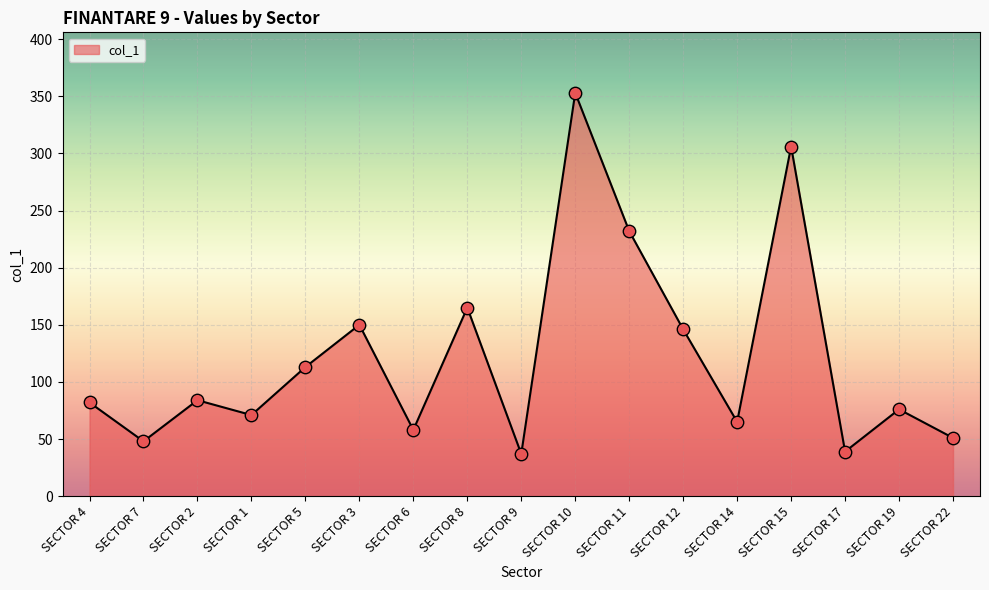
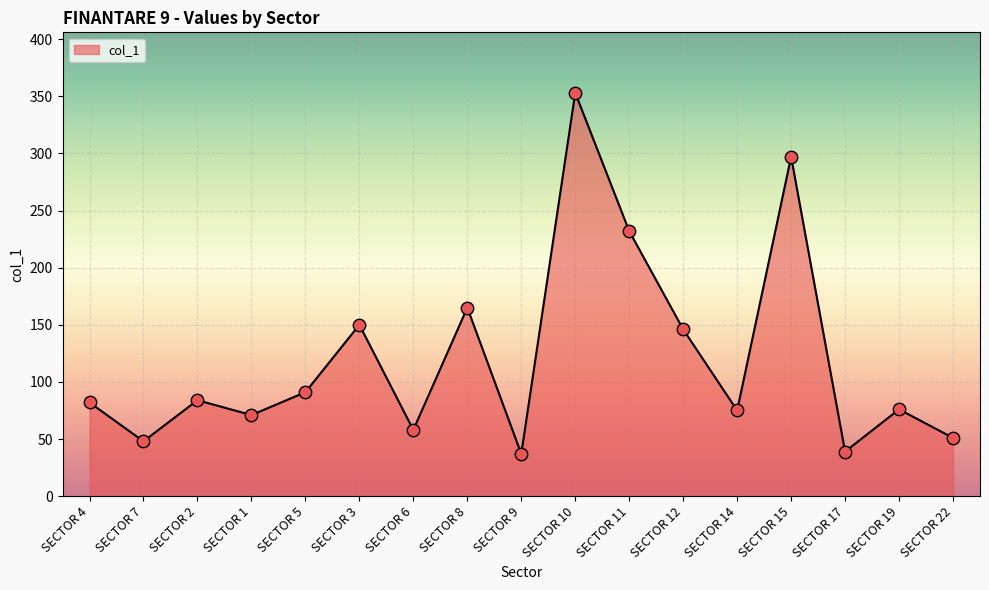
  {
    "SECTOR 4": 82,
    "SECTOR 7": 48,
    "SECTOR 2": 84,
    "SECTOR 1": 71,
-   "SECTOR 5": 113,
+   "SECTOR 5": 91,
    "SECTOR 3": 150,
    "SECTOR 6": 58,
    "SECTOR 8": 165,
    "SECTOR 9": 37,
    "SECTOR 10": 353,
    "SECTOR 11": 232,
    "SECTOR 12": 146,
-   "SECTOR 14": 65,
-   "SECTOR 15": 306,
+   "SECTOR 14": 75,
+   "SECTOR 15": 297,
    "SECTOR 17": 39,
    "SECTOR 19": 76,
    "SECTOR 22": 51
  }
